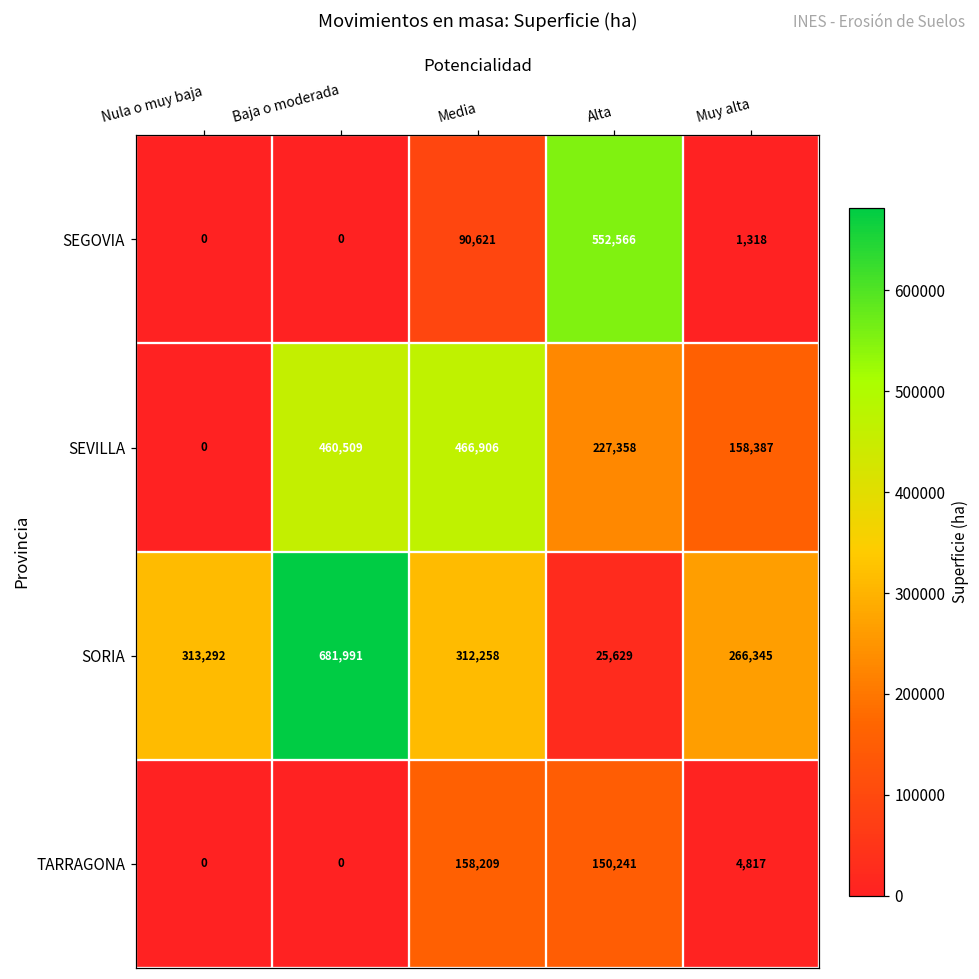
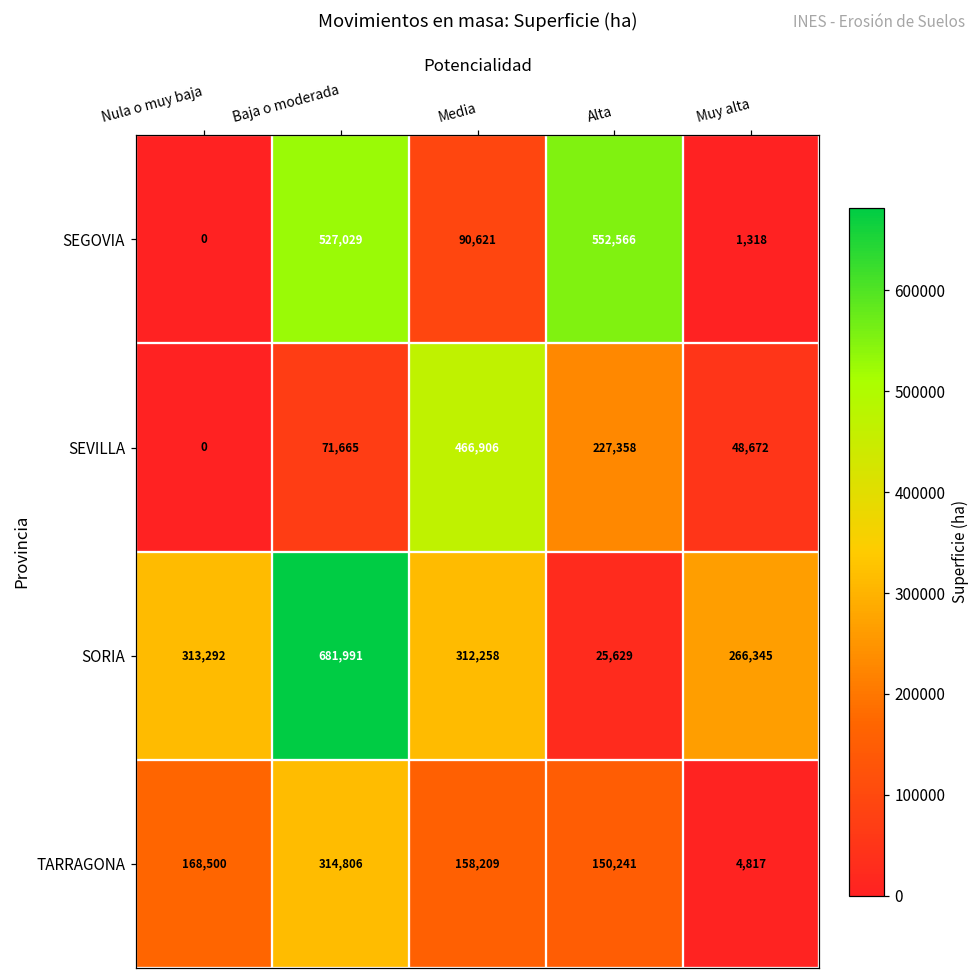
  {
    "SEGOVIA": {
      "Nula o muy baja": "0",
-     "Baja o moderada": "0",
+     "Baja o moderada": "527,029",
      "Media": "90,621",
      "Alta": "552,566",
      "Muy alta": "1,318"
    },
    "SEVILLA": {
      "Nula o muy baja": "0",
-     "Baja o moderada": "460,509",
+     "Baja o moderada": "71,665",
      "Media": "466,906",
      "Alta": "227,358",
-     "Muy alta": "158,387"
+     "Muy alta": "48,672"
    },
    "SORIA": {
      "Nula o muy baja": "313,292",
      "Baja o moderada": "681,991",
      "Media": "312,258",
      "Alta": "25,629",
      "Muy alta": "266,345"
    },
    "TARRAGONA": {
-     "Nula o muy baja": "0",
-     "Baja o moderada": "0",
+     "Nula o muy baja": "168,500",
+     "Baja o moderada": "314,806",
      "Media": "158,209",
      "Alta": "150,241",
      "Muy alta": "4,817"
    }
  }
